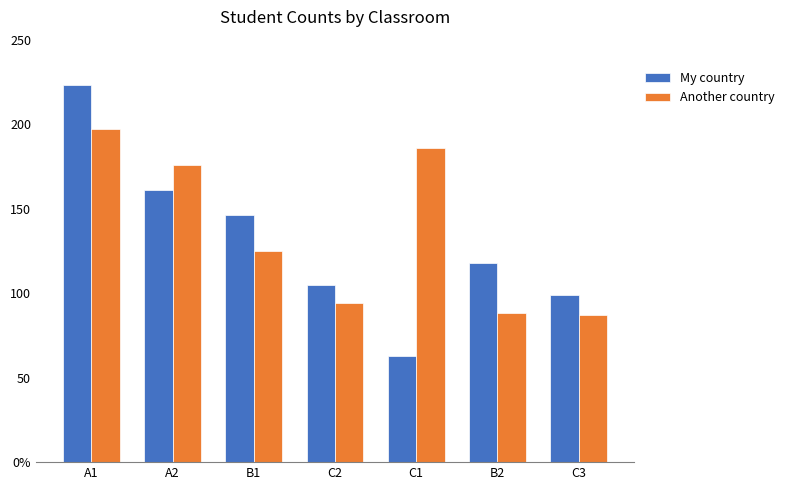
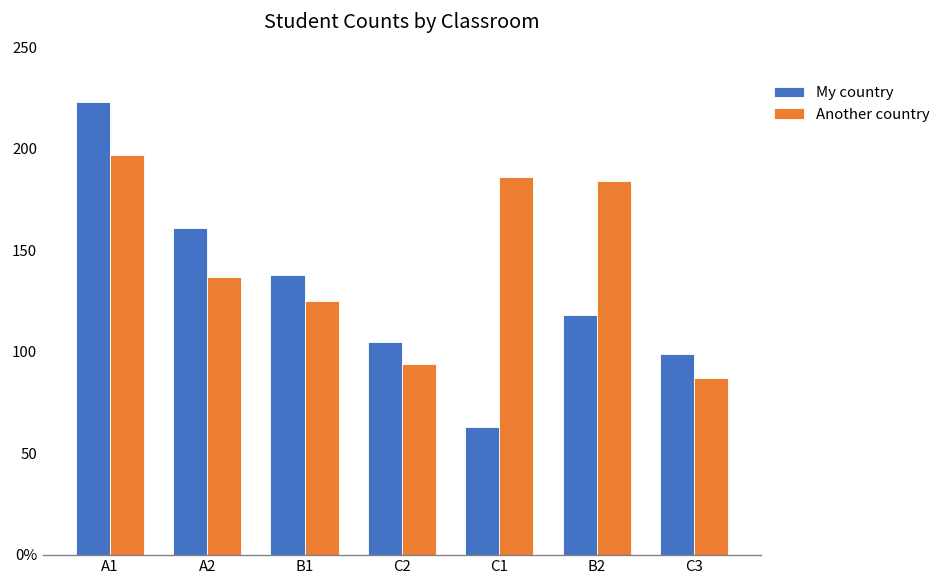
  {
    "My country": {
      "A1": 223,
      "A2": 161,
-     "B1": 146,
+     "B1": 138,
      "C2": 105,
      "C1": 63,
      "B2": 118,
      "C3": 99
    },
    "Another country": {
      "A1": 197,
-     "A2": 176,
+     "A2": 137,
      "B1": 125,
      "C2": 94,
      "C1": 186,
-     "B2": 88,
+     "B2": 184,
      "C3": 87
    }
  }
